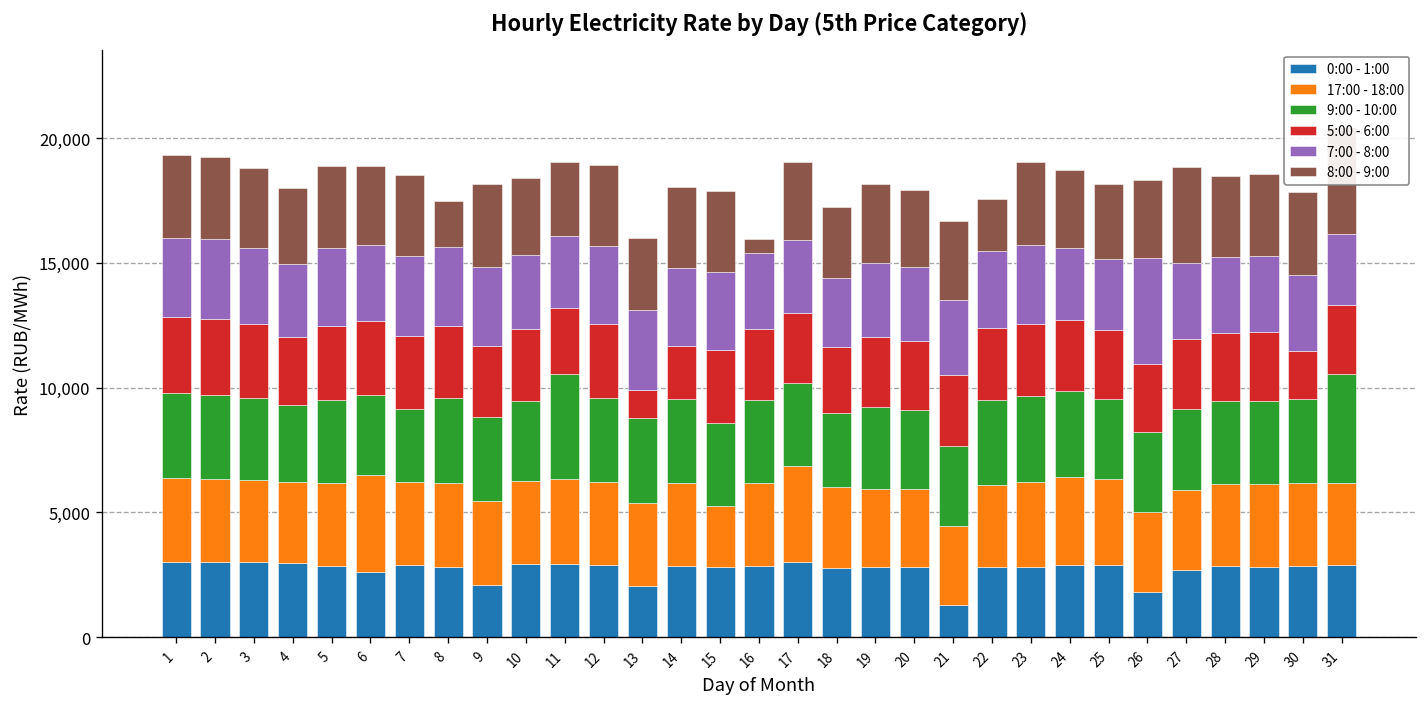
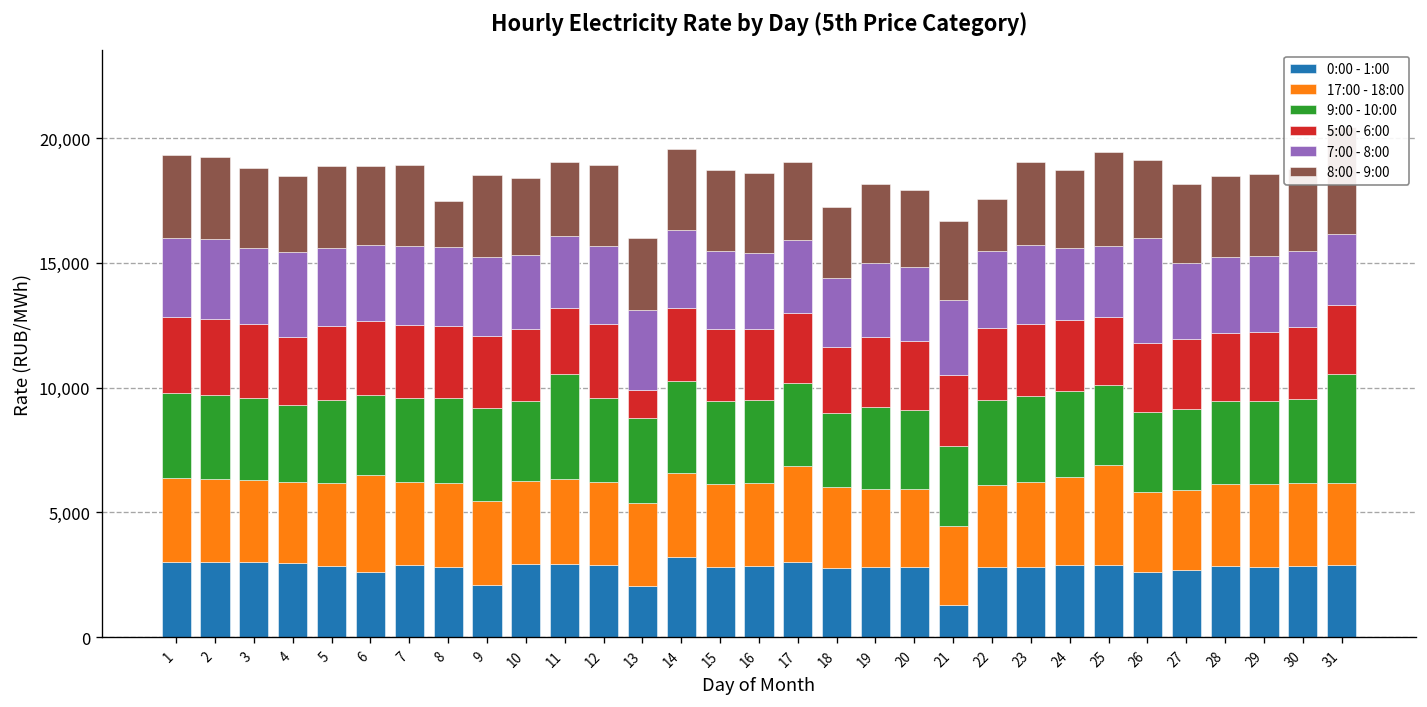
  {
    "0:00 - 1:00": {
      "1": "3,000",
      "2": "3,000",
      "3": "3,000",
      "4": "3,000",
      "5": "2,900",
      "6": "2,600",
      "7": "2,900",
      "8": "2,800",
      "9": "2,100",
      "10": "2,900",
      "11": "2,900",
      "12": "2,900",
      "13": "2,000",
-     "14": "2,900",
+     "14": "3,200",
      "15": "2,800",
      "16": "2,900",
      "17": "3,000",
      "18": "2,800",
      "19": "2,800",
      "20": "2,800",
      "21": "1,300",
      "22": "2,800",
      "23": "2,800",
      "24": "2,900",
      "25": "2,900",
-     "26": "1,800",
+     "26": "2,600",
      "27": "2,700",
      "28": "2,800",
      "29": "2,800",
      "30": "2,900",
      "31": "2,900"
    },
    "17:00 - 18:00": {
      "1": "3,400",
      "2": "3,300",
      "3": "3,300",
      "4": "3,300",
      "5": "3,300",
      "6": "3,900",
      "7": "3,300",
      "8": "3,400",
      "9": "3,400",
      "10": "3,300",
      "11": "3,400",
      "12": "3,300",
      "13": "3,400",
      "14": "3,300",
-     "15": "2,400",
+     "15": "3,300",
      "16": "3,300",
      "17": "3,900",
      "18": "3,200",
      "19": "3,100",
      "20": "3,100",
      "21": "3,100",
      "22": "3,300",
      "23": "3,400",
      "24": "3,500",
-     "25": "3,500",
+     "25": "4,000",
      "26": "3,200",
      "27": "3,200",
      "28": "3,300",
      "29": "3,300",
      "30": "3,300",
      "31": "3,300"
    },
    "9:00 - 10:00": {
      "1": "3,400",
      "2": "3,400",
      "3": "3,300",
      "4": "3,100",
      "5": "3,400",
      "6": "3,200",
-     "7": "2,900",
+     "7": "3,300",
      "8": "3,400",
-     "9": "3,400",
+     "9": "3,700",
      "10": "3,200",
      "11": "4,200",
      "12": "3,400",
      "13": "3,400",
-     "14": "3,300",
+     "14": "3,700",
      "15": "3,300",
      "16": "3,300",
      "17": "3,300",
      "18": "3,000",
      "19": "3,300",
      "20": "3,200",
      "21": "3,200",
      "22": "3,400",
      "23": "3,400",
      "24": "3,400",
      "25": "3,200",
      "26": "3,200",
      "27": "3,200",
      "28": "3,300",
      "29": "3,300",
      "30": "3,400",
      "31": "4,300"
    },
    "5:00 - 6:00": {
      "1": "3,000",
      "2": "3,000",
      "3": "3,000",
      "4": "2,700",
      "5": "2,900",
      "6": "2,900",
      "7": "3,000",
      "8": "2,900",
      "9": "2,900",
      "10": "2,900",
      "11": "2,700",
      "12": "3,000",
      "13": "1,200",
-     "14": "2,100",
+     "14": "2,900",
      "15": "2,900",
      "16": "2,800",
      "17": "2,800",
      "18": "2,600",
      "19": "2,800",
      "20": "2,700",
      "21": "2,800",
      "22": "2,900",
      "23": "2,900",
      "24": "2,900",
      "25": "2,700",
      "26": "2,700",
      "27": "2,800",
      "28": "2,700",
      "29": "2,800",
-     "30": "1,900",
+     "30": "2,900",
      "31": "2,800"
    },
    "7:00 - 8:00": {
      "1": "3,200",
      "2": "3,200",
      "3": "3,100",
-     "4": "2,900",
+     "4": "3,400",
      "5": "3,100",
      "6": "3,100",
      "7": "3,200",
      "8": "3,200",
      "9": "3,200",
      "10": "3,000",
      "11": "2,900",
      "12": "3,100",
      "13": "3,200",
      "14": "3,100",
      "15": "3,100",
      "16": "3,100",
      "17": "2,900",
      "18": "2,800",
      "19": "3,000",
      "20": "3,000",
      "21": "3,000",
      "22": "3,100",
      "23": "3,200",
      "24": "2,900",
      "25": "2,900",
      "26": "4,200",
      "27": "3,000",
      "28": "3,100",
      "29": "3,000",
      "30": "3,100",
      "31": "2,900"
    },
    "8:00 - 9:00": {
      "1": "3,300",
      "2": "3,300",
      "3": "3,200",
      "4": "3,000",
      "5": "3,300",
      "6": "3,200",
      "7": "3,200",
      "8": "1,900",
      "9": "3,300",
      "10": "3,100",
      "11": "3,000",
      "12": "3,200",
      "13": "2,900",
      "14": "3,200",
      "15": "3,200",
-     "16": "600",
+     "16": "3,200",
      "17": "3,100",
      "18": "2,900",
      "19": "3,200",
      "20": "3,100",
      "21": "3,200",
      "22": "2,100",
      "23": "3,300",
      "24": "3,100",
-     "25": "3,000",
+     "25": "3,800",
      "26": "3,200",
-     "27": "3,900",
+     "27": "3,200",
      "28": "3,200",
      "29": "3,300"
    }
  }
